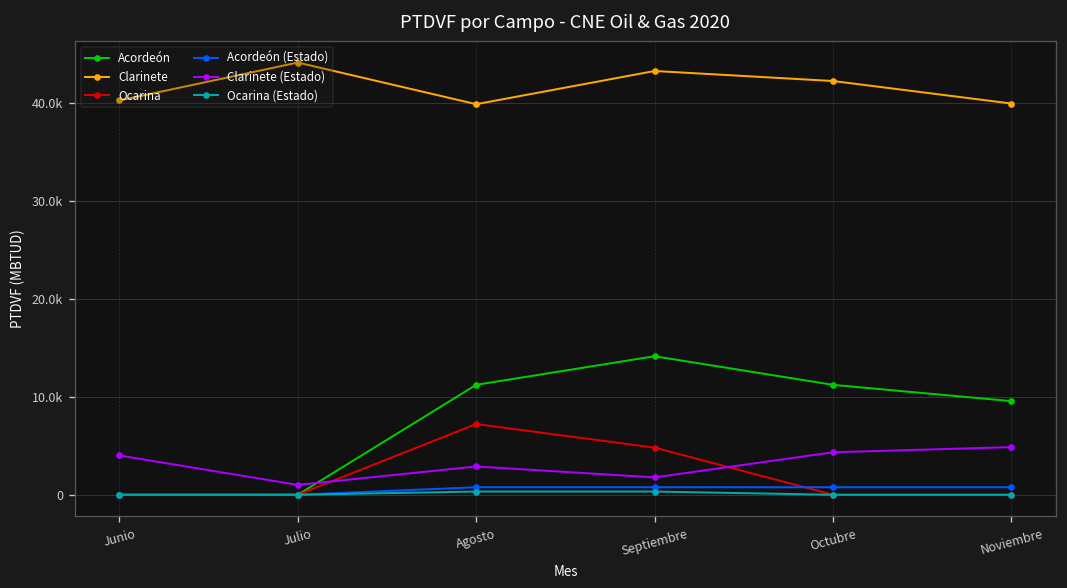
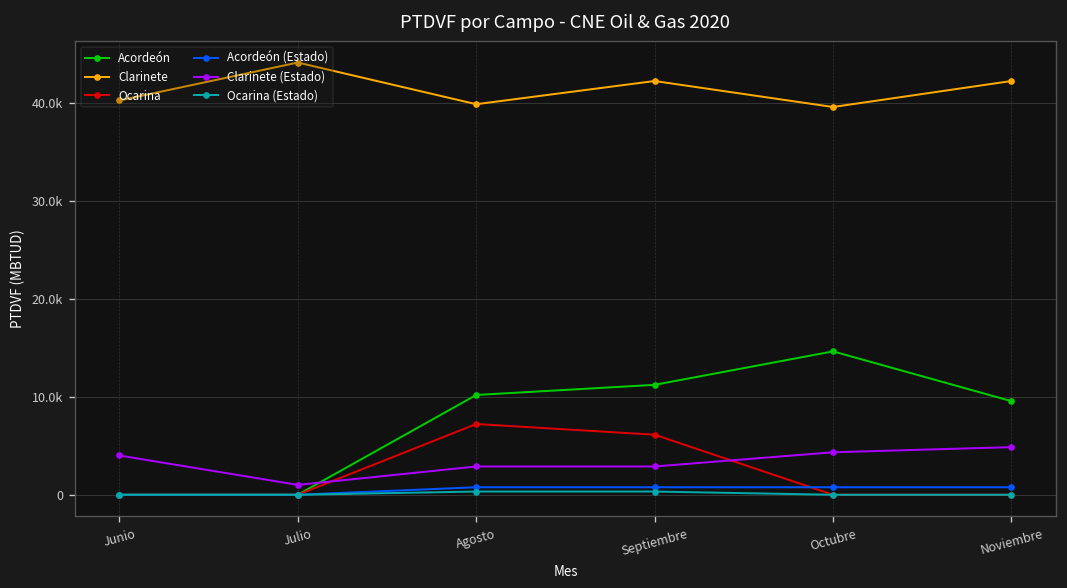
  {
    "Acordeón": {
-     "Agosto": 11000,
-     "Septiembre": 14000,
-     "Octubre": 11000,
+     "Agosto": 10000,
+     "Septiembre": 11000,
+     "Octubre": 15000,
      "Noviembre": 10000
    },
    "Clarinete": {
      "Agosto": 40000,
-     "Septiembre": 43000,
-     "Octubre": 42000,
-     "Noviembre": 40000
+     "Septiembre": 42000,
+     "Octubre": 40000,
+     "Noviembre": 42000
    },
    "Ocarina": {
      "Agosto": 7000,
-     "Septiembre": 5000
+     "Septiembre": 6000
    },
    "Acordeón (Estado)": {
      "Agosto": 1000,
      "Septiembre": 1000,
      "Octubre": 1000,
      "Noviembre": 1000
    },
    "Clarinete (Estado)": {
      "Junio": 4000,
      "Julio": 1000,
      "Agosto": 3000,
-     "Septiembre": 2000,
+     "Septiembre": 3000,
      "Octubre": 4000,
      "Noviembre": 5000
    },
    "Ocarina (Estado)": {
      "Agosto": 0,
      "Septiembre": 0
    }
  }
